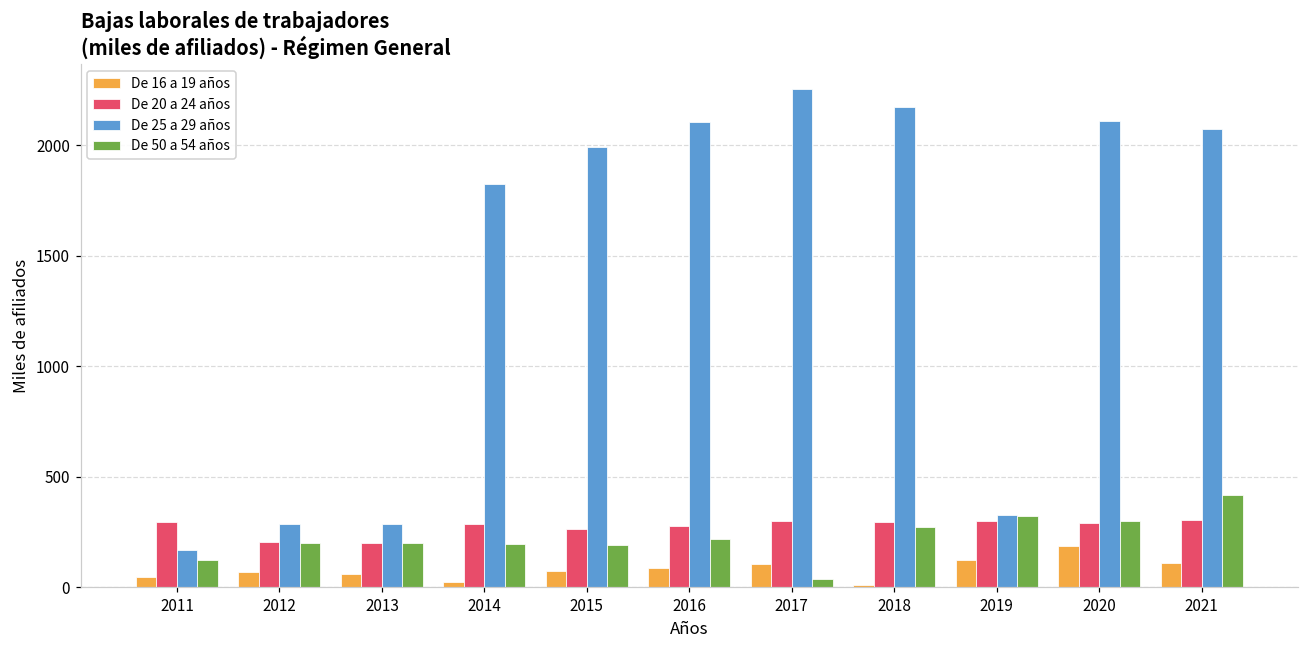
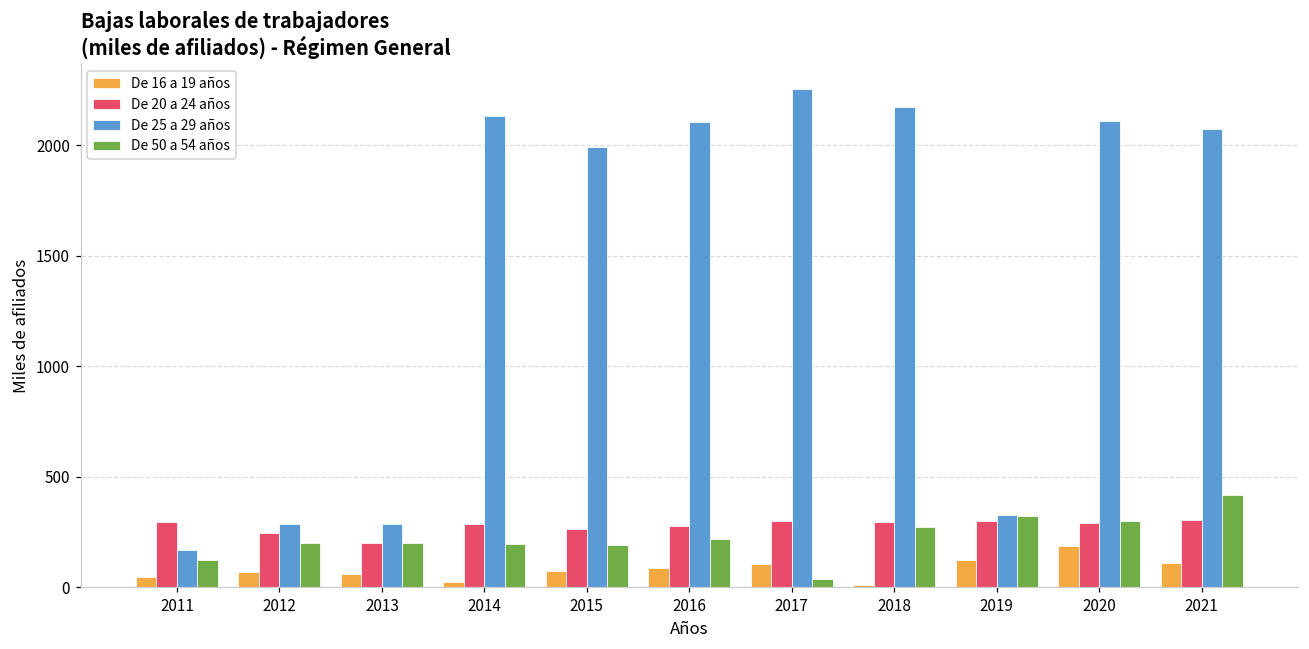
  {
    "De 16 a 19 años": {
      "2011": 50,
      "2012": 70,
      "2013": 60,
      "2014": 20,
      "2015": 70,
      "2016": 80,
      "2017": 100,
      "2019": 120,
      "2020": 190,
      "2021": 110
    },
    "De 20 a 24 años": {
      "2011": 290,
-     "2012": 200,
+     "2012": 240,
      "2013": 200,
      "2014": 280,
      "2015": 260,
      "2016": 280,
      "2017": 300,
      "2018": 290,
      "2019": 300,
      "2020": 290,
      "2021": 300
    },
    "De 25 a 29 años": {
      "2011": 170,
      "2012": 280,
      "2013": 290,
-     "2014": 1830,
+     "2014": 2130,
      "2015": 1990,
      "2016": 2100,
      "2017": 2250,
      "2018": 2170,
      "2019": 330,
      "2020": 2110,
      "2021": 2080
    },
    "De 50 a 54 años": {
      "2011": 120,
      "2012": 200,
      "2013": 200,
      "2014": 200,
      "2015": 190,
      "2016": 220,
      "2017": 40,
      "2018": 270,
      "2019": 320,
      "2020": 300,
      "2021": 420
    }
  }
